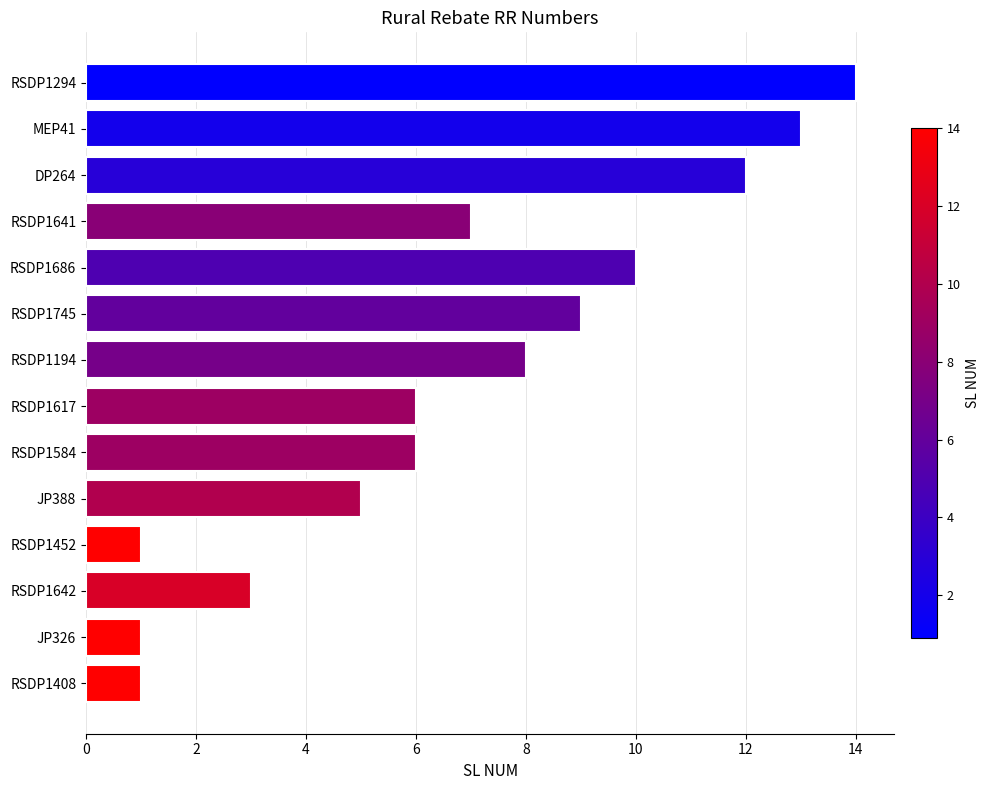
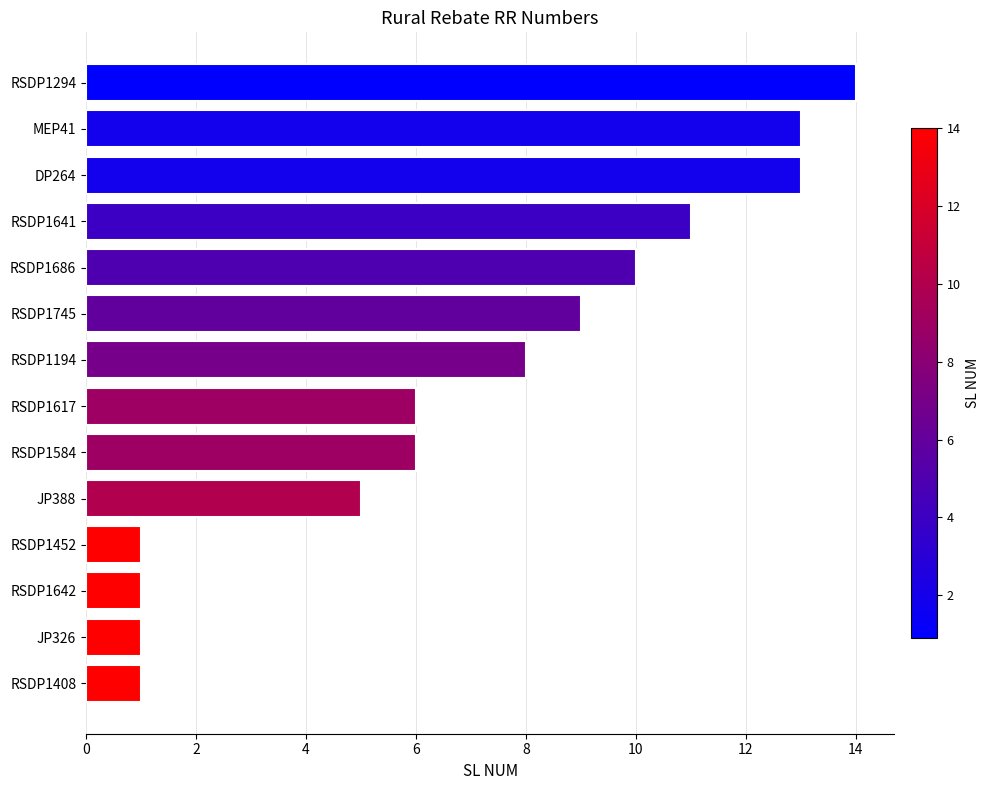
  {
    "RSDP1294": 14,
    "MEP41": 13,
-   "DP264": 12,
-   "RSDP1641": 7,
+   "DP264": 13,
+   "RSDP1641": 11,
    "RSDP1686": 10,
    "RSDP1745": 9,
    "RSDP1194": 8,
    "RSDP1617": 6,
    "RSDP1584": 6,
    "JP388": 5,
    "RSDP1452": 1,
-   "RSDP1642": 3,
+   "RSDP1642": 1,
    "JP326": 1,
    "RSDP1408": 1
  }
